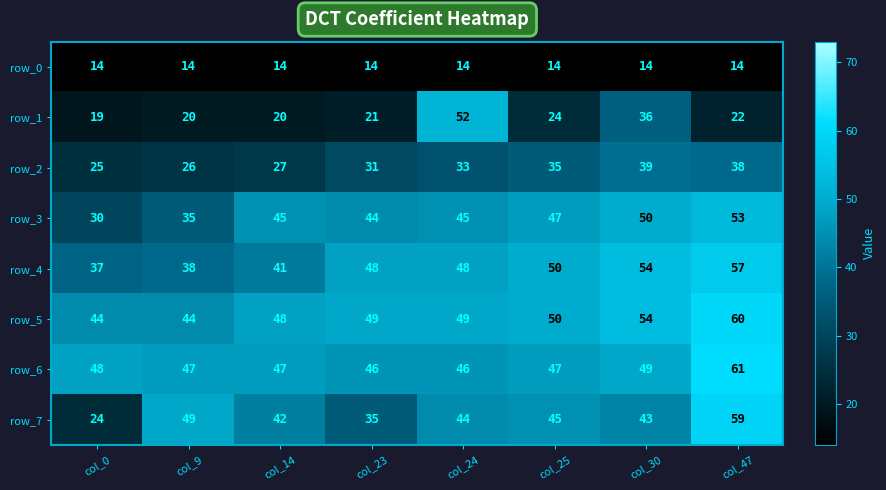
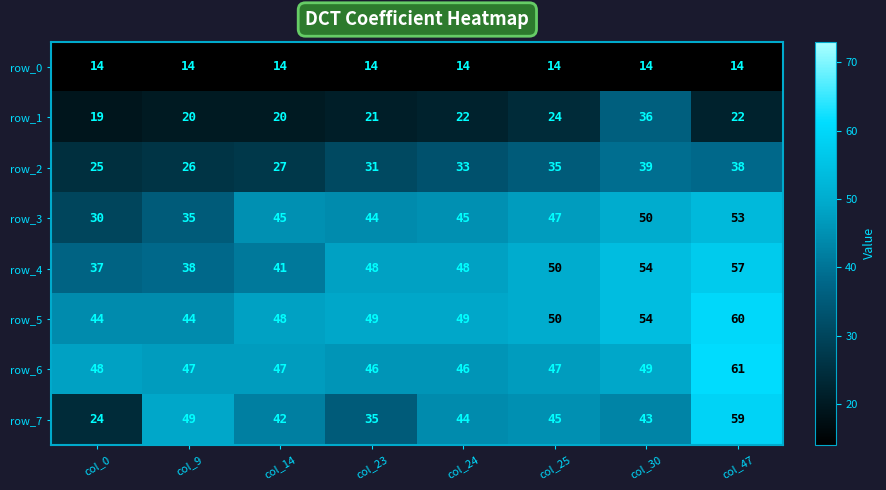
  {
    "row_0": {
      "col_0": 14,
      "col_9": 14,
      "col_14": 14,
      "col_23": 14,
      "col_24": 14,
      "col_25": 14,
      "col_30": 14,
      "col_47": 14
    },
    "row_1": {
      "col_0": 19,
      "col_9": 20,
      "col_14": 20,
      "col_23": 21,
-     "col_24": 52,
+     "col_24": 22,
      "col_25": 24,
      "col_30": 36,
      "col_47": 22
    },
    "row_2": {
      "col_0": 25,
      "col_9": 26,
      "col_14": 27,
      "col_23": 31,
      "col_24": 33,
      "col_25": 35,
      "col_30": 39,
      "col_47": 38
    },
    "row_3": {
      "col_0": 30,
      "col_9": 35,
      "col_14": 45,
      "col_23": 44,
      "col_24": 45,
      "col_25": 47,
      "col_30": 50,
      "col_47": 53
    },
    "row_4": {
      "col_0": 37,
      "col_9": 38,
      "col_14": 41,
      "col_23": 48,
      "col_24": 48,
      "col_25": 50,
      "col_30": 54,
      "col_47": 57
    },
    "row_5": {
      "col_0": 44,
      "col_9": 44,
      "col_14": 48,
      "col_23": 49,
      "col_24": 49,
      "col_25": 50,
      "col_30": 54,
      "col_47": 60
    },
    "row_6": {
      "col_0": 48,
      "col_9": 47,
      "col_14": 47,
      "col_23": 46,
      "col_24": 46,
      "col_25": 47,
      "col_30": 49,
      "col_47": 61
    },
    "row_7": {
      "col_0": 24,
      "col_9": 49,
      "col_14": 42,
      "col_23": 35,
      "col_24": 44,
      "col_25": 45,
      "col_30": 43,
      "col_47": 59
    }
  }
